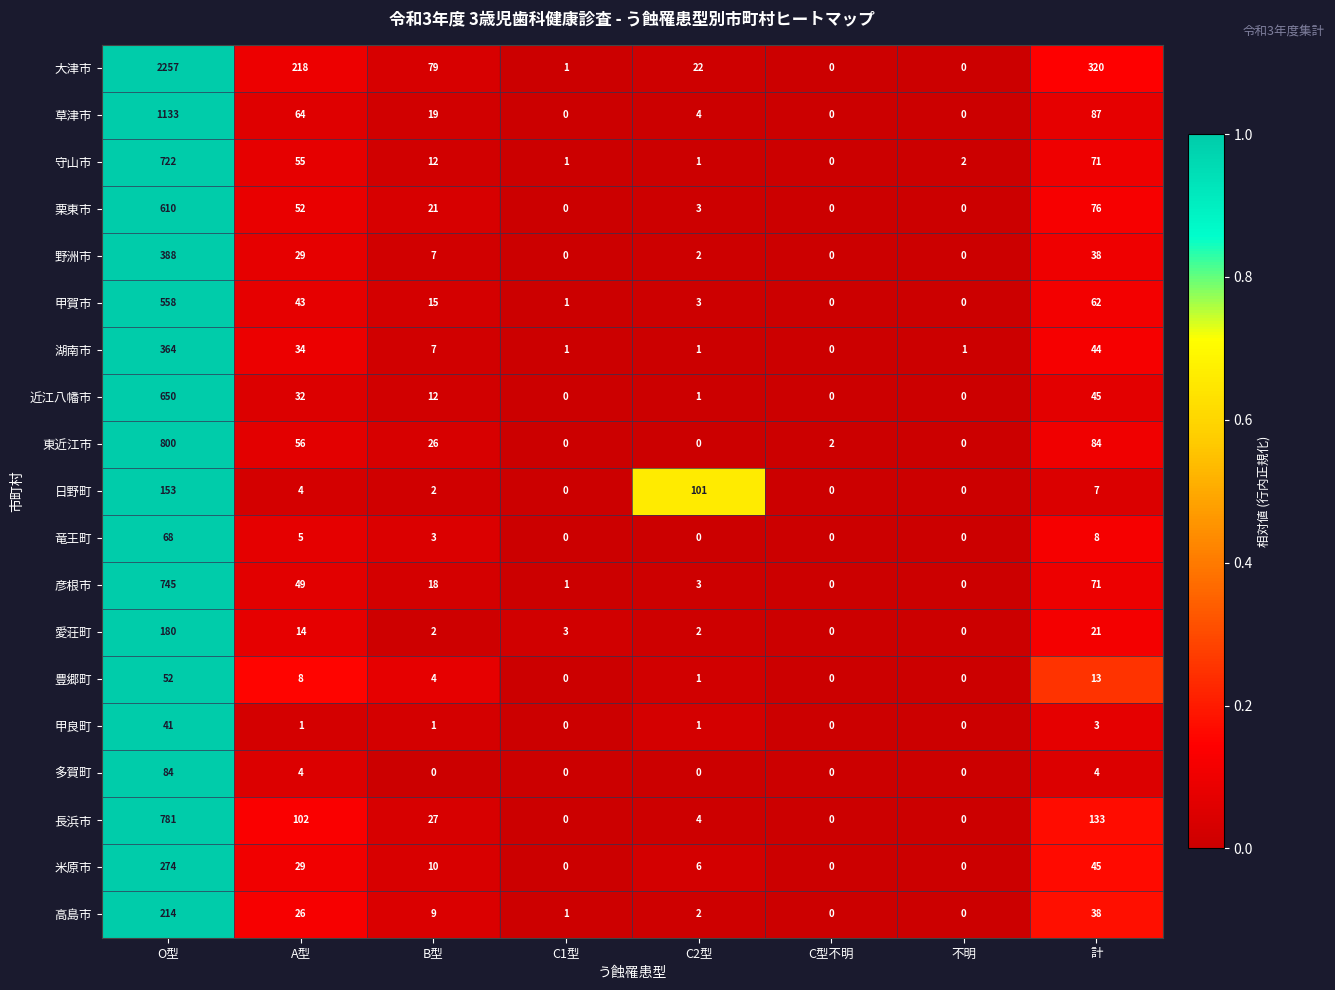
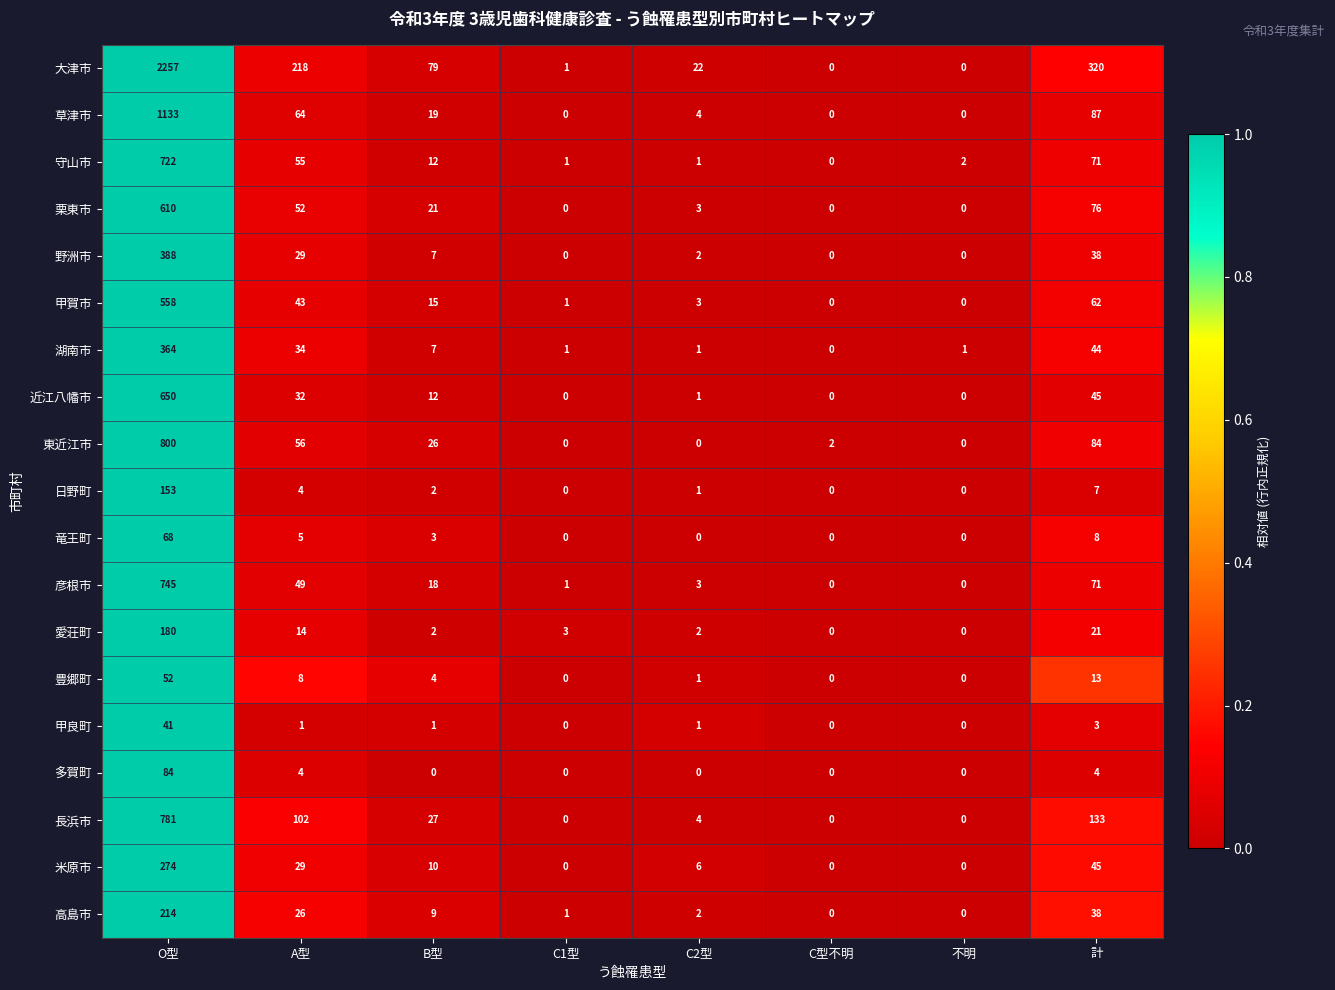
  {
    "大津市": {
      "O型": 2257,
      "A型": 218,
      "B型": 79,
      "C1型": 1,
      "C2型": 22,
      "C型不明": 0,
      "不明": 0,
      "計": 320
    },
    "草津市": {
      "O型": 1133,
      "A型": 64,
      "B型": 19,
      "C1型": 0,
      "C2型": 4,
      "C型不明": 0,
      "不明": 0,
      "計": 87
    },
    "守山市": {
      "O型": 722,
      "A型": 55,
      "B型": 12,
      "C1型": 1,
      "C2型": 1,
      "C型不明": 0,
      "不明": 2,
      "計": 71
    },
    "栗東市": {
      "O型": 610,
      "A型": 52,
      "B型": 21,
      "C1型": 0,
      "C2型": 3,
      "C型不明": 0,
      "不明": 0,
      "計": 76
    },
    "野洲市": {
      "O型": 388,
      "A型": 29,
      "B型": 7,
      "C1型": 0,
      "C2型": 2,
      "C型不明": 0,
      "不明": 0,
      "計": 38
    },
    "甲賀市": {
      "O型": 558,
      "A型": 43,
      "B型": 15,
      "C1型": 1,
      "C2型": 3,
      "C型不明": 0,
      "不明": 0,
      "計": 62
    },
    "湖南市": {
      "O型": 364,
      "A型": 34,
      "B型": 7,
      "C1型": 1,
      "C2型": 1,
      "C型不明": 0,
      "不明": 1,
      "計": 44
    },
    "近江八幡市": {
      "O型": 650,
      "A型": 32,
      "B型": 12,
      "C1型": 0,
      "C2型": 1,
      "C型不明": 0,
      "不明": 0,
      "計": 45
    },
    "東近江市": {
      "O型": 800,
      "A型": 56,
      "B型": 26,
      "C1型": 0,
      "C2型": 0,
      "C型不明": 2,
      "不明": 0,
      "計": 84
    },
    "日野町": {
      "O型": 153,
      "A型": 4,
      "B型": 2,
      "C1型": 0,
-     "C2型": 101,
+     "C2型": 1,
      "C型不明": 0,
      "不明": 0,
      "計": 7
    },
    "竜王町": {
      "O型": 68,
      "A型": 5,
      "B型": 3,
      "C1型": 0,
      "C2型": 0,
      "C型不明": 0,
      "不明": 0,
      "計": 8
    },
    "彦根市": {
      "O型": 745,
      "A型": 49,
      "B型": 18,
      "C1型": 1,
      "C2型": 3,
      "C型不明": 0,
      "不明": 0,
      "計": 71
    },
    "愛荘町": {
      "O型": 180,
      "A型": 14,
      "B型": 2,
      "C1型": 3,
      "C2型": 2,
      "C型不明": 0,
      "不明": 0,
      "計": 21
    },
    "豊郷町": {
      "O型": 52,
      "A型": 8,
      "B型": 4,
      "C1型": 0,
      "C2型": 1,
      "C型不明": 0,
      "不明": 0,
      "計": 13
    },
    "甲良町": {
      "O型": 41,
      "A型": 1,
      "B型": 1,
      "C1型": 0,
      "C2型": 1,
      "C型不明": 0,
      "不明": 0,
      "計": 3
    },
    "多賀町": {
      "O型": 84,
      "A型": 4,
      "B型": 0,
      "C1型": 0,
      "C2型": 0,
      "C型不明": 0,
      "不明": 0,
      "計": 4
    },
    "長浜市": {
      "O型": 781,
      "A型": 102,
      "B型": 27,
      "C1型": 0,
      "C2型": 4,
      "C型不明": 0,
      "不明": 0,
      "計": 133
    },
    "米原市": {
      "O型": 274,
      "A型": 29,
      "B型": 10,
      "C1型": 0,
      "C2型": 6,
      "C型不明": 0,
      "不明": 0,
      "計": 45
    },
    "高島市": {
      "O型": 214,
      "A型": 26,
      "B型": 9,
      "C1型": 1,
      "C2型": 2,
      "C型不明": 0,
      "不明": 0,
      "計": 38
    }
  }
